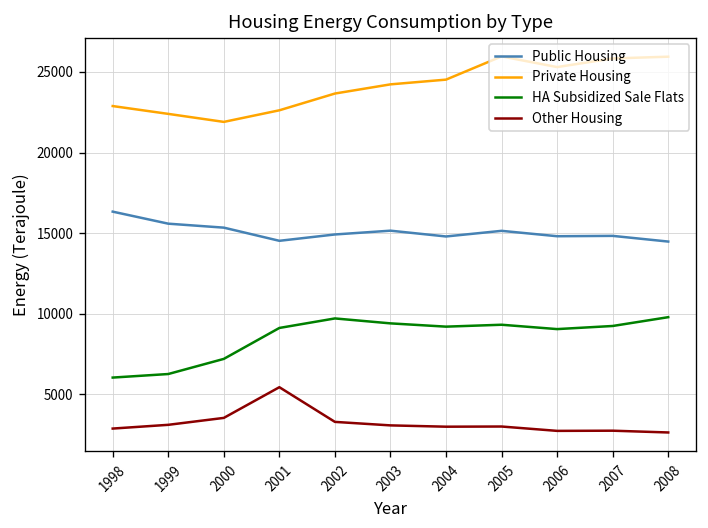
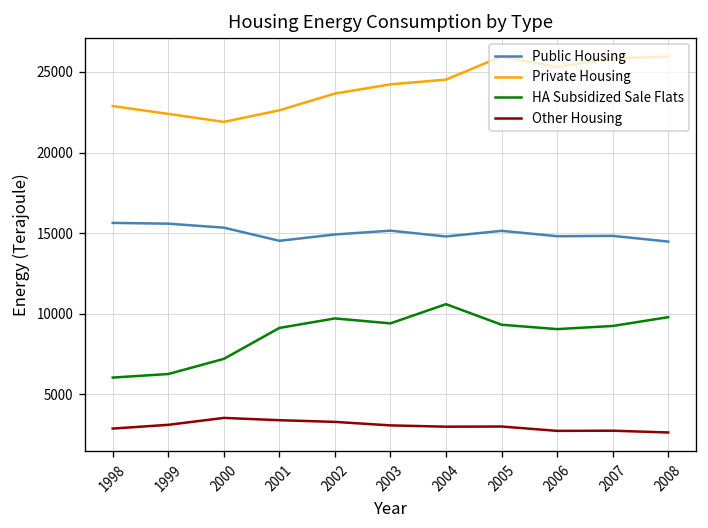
  {
    "Public Housing": {
-     "1998": 16300,
+     "1998": 15600,
      "1999": 15600,
      "2000": 15300,
      "2001": 14500,
      "2002": 14900,
      "2003": 15200,
      "2004": 14800,
      "2005": 15100,
      "2006": 14800,
      "2007": 14800,
      "2008": 14500
    },
    "Private Housing": {
      "1998": 22900,
      "1999": 22400,
      "2000": 21900,
      "2001": 22600,
      "2002": 23700,
      "2003": 24200,
      "2004": 24500
    },
    "HA Subsidized Sale Flats": {
      "1998": 6000,
      "1999": 6300,
      "2000": 7200,
      "2001": 9100,
      "2002": 9700,
      "2003": 9400,
-     "2004": 9200,
+     "2004": 10600,
      "2005": 9300,
      "2006": 9100,
      "2007": 9200,
      "2008": 9800
    },
    "Other Housing": {
      "1998": 2900,
      "1999": 3100,
      "2000": 3500,
-     "2001": 5500,
+     "2001": 3400,
      "2002": 3300,
      "2003": 3100,
      "2004": 3000,
      "2005": 3000,
      "2006": 2700,
      "2007": 2800,
      "2008": 2600
    }
  }
